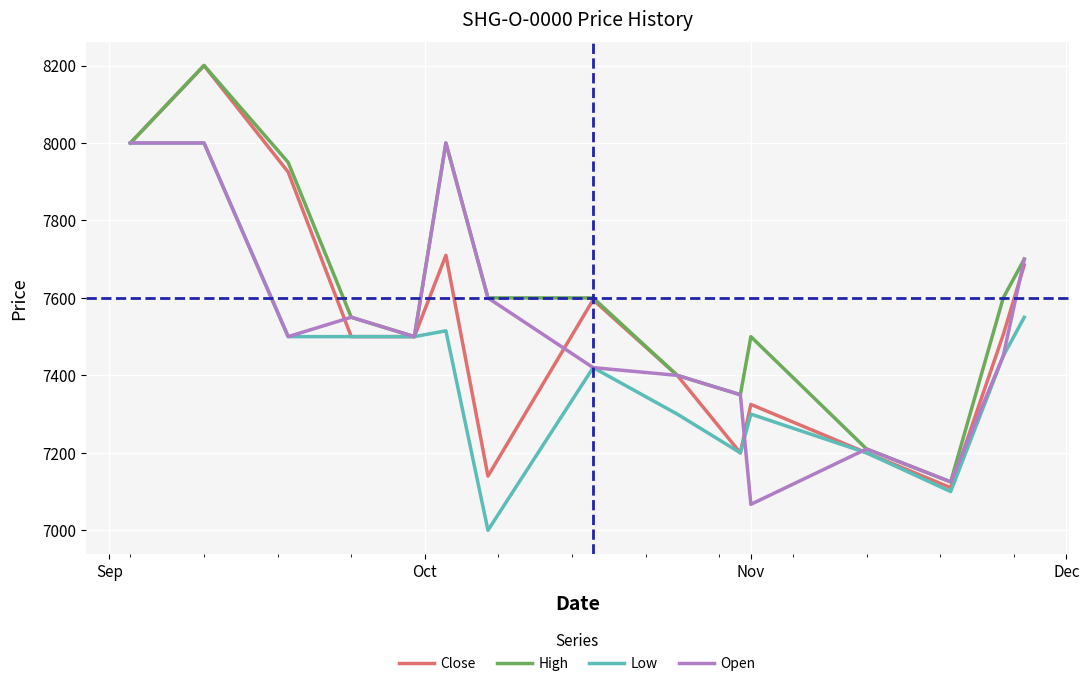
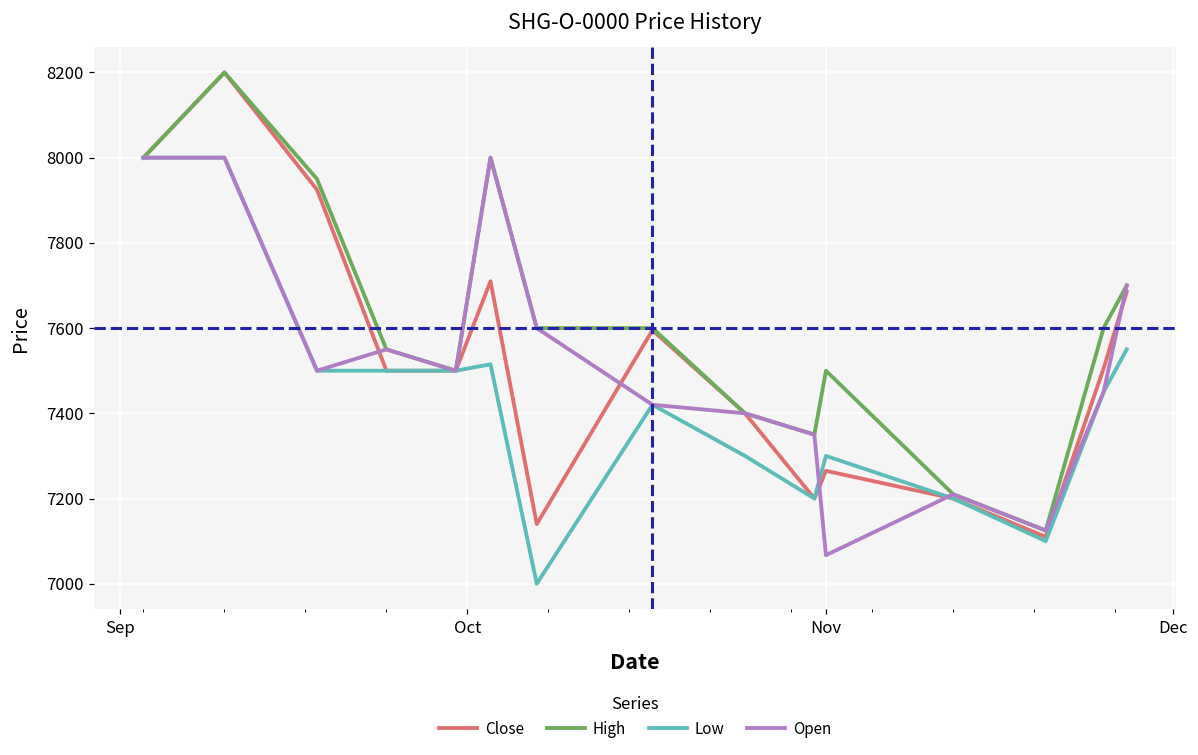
  {
    "Close": {
-     "Nov": 7330
+     "Nov": 7270
    },
    "High": {
      "Nov": 7500
    },
    "Low": {
      "Nov": 7300
    },
    "Open": {
      "Nov": 7070
    }
  }
